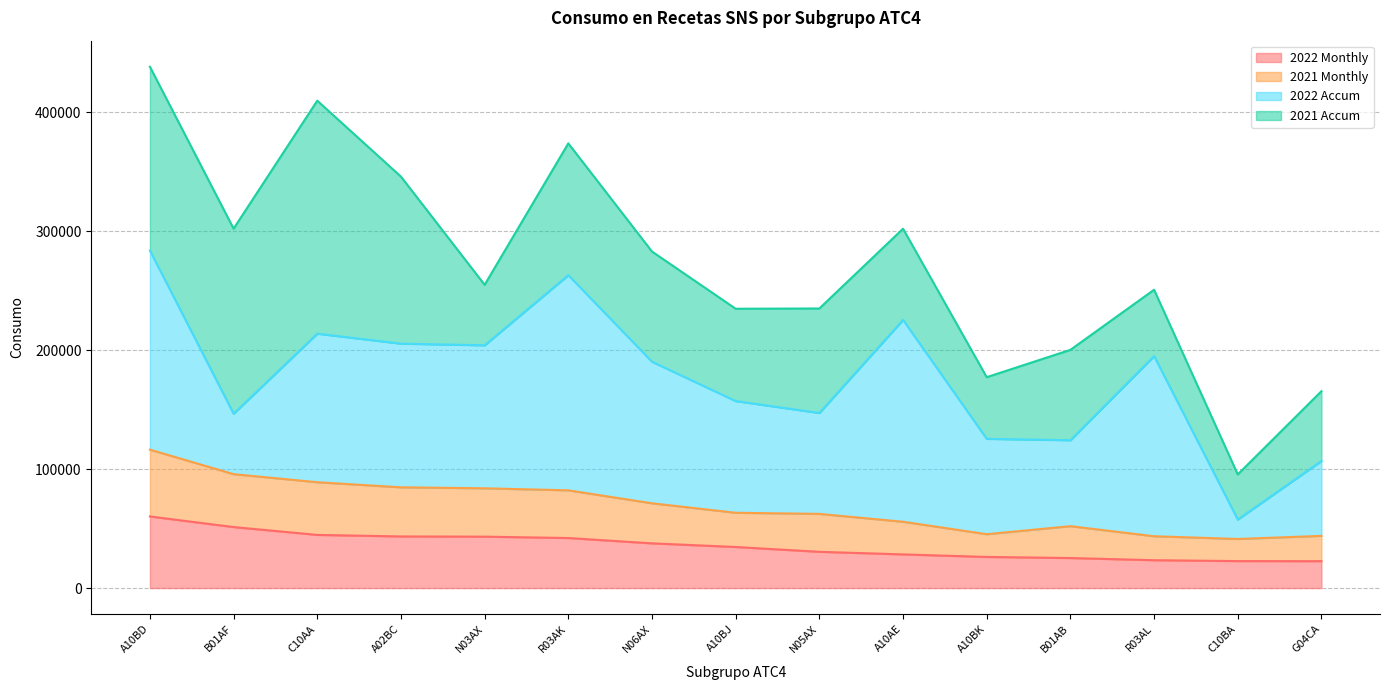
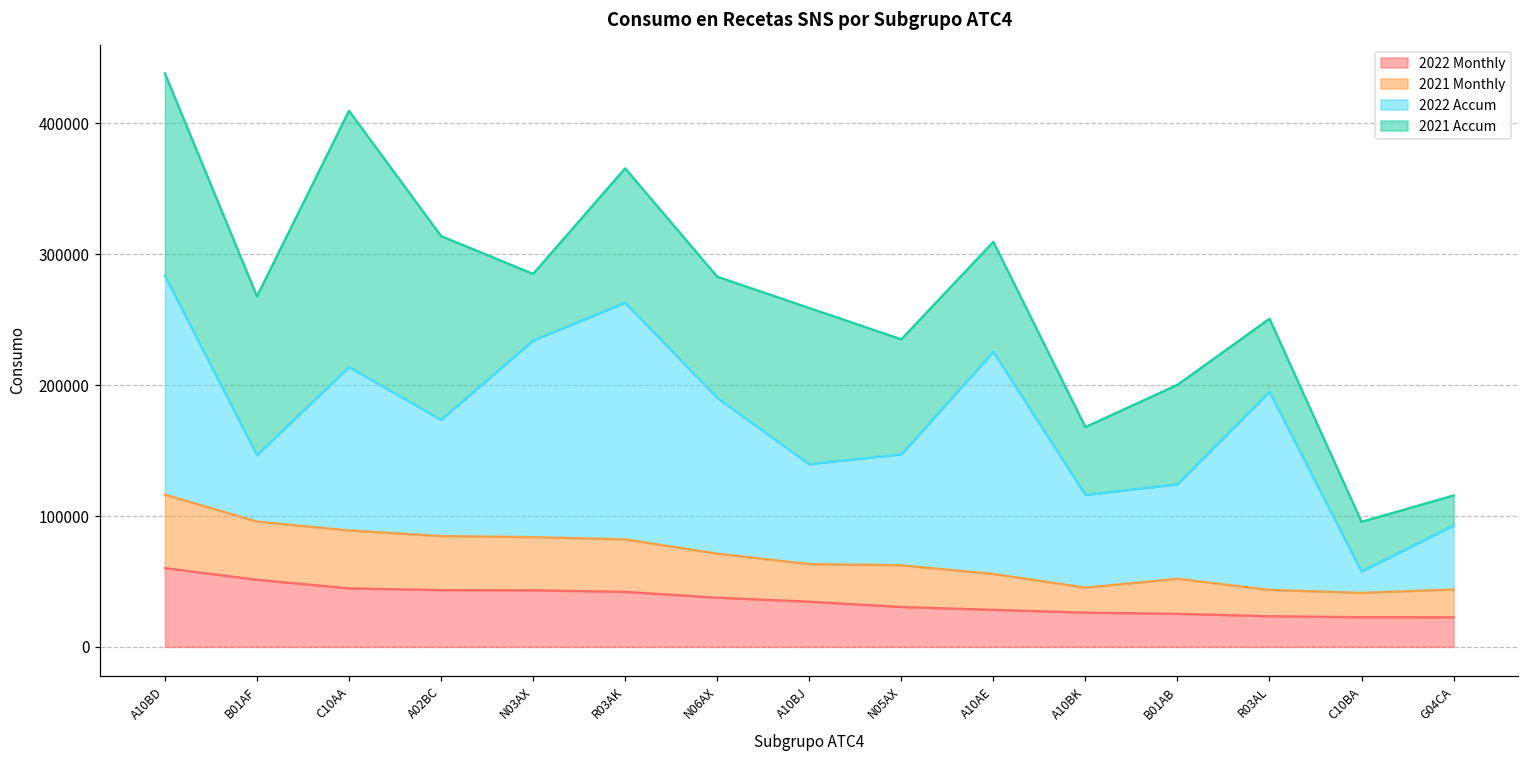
  {
    "2022 Accum": {
      "A10BD": 167000,
      "B01AF": 51000,
      "C10AA": 125000,
-     "A02BC": 121000,
-     "N03AX": 120000,
+     "A02BC": 89000,
+     "N03AX": 150000,
      "R03AK": 181000,
      "N06AX": 119000,
-     "A10BJ": 94000,
+     "A10BJ": 76000,
      "N05AX": 85000,
      "A10AE": 170000,
-     "A10BK": 80000,
+     "A10BK": 71000,
      "B01AB": 72000,
      "R03AL": 151000,
      "C10BA": 16000,
-     "G04CA": 63000
+     "G04CA": 49000
    },
    "2021 Accum": {
      "A10BD": 155000,
-     "B01AF": 156000,
+     "B01AF": 121000,
      "C10AA": 196000,
      "A02BC": 140000,
      "N03AX": 51000,
-     "R03AK": 111000,
+     "R03AK": 103000,
      "N06AX": 93000,
-     "A10BJ": 78000,
+     "A10BJ": 119000,
      "N05AX": 88000,
-     "A10AE": 77000,
+     "A10AE": 84000,
      "A10BK": 52000,
      "B01AB": 76000,
      "R03AL": 56000,
      "C10BA": 38000,
-     "G04CA": 59000
+     "G04CA": 23000
    }
  }
